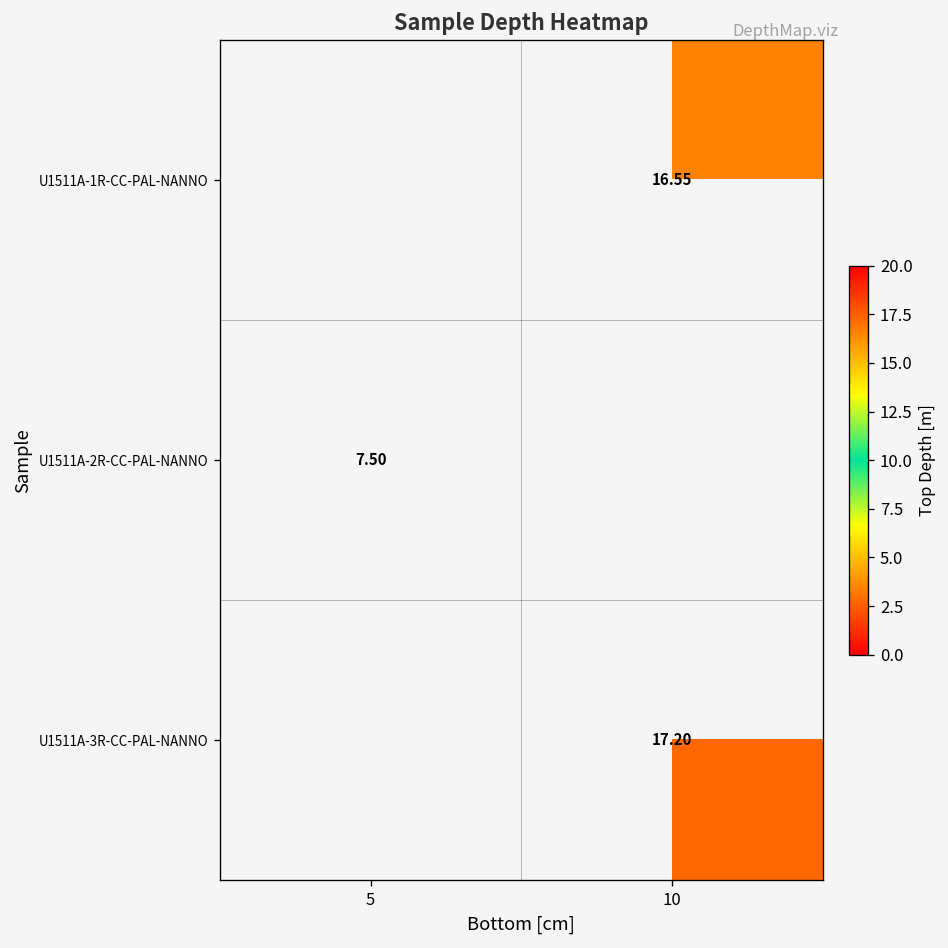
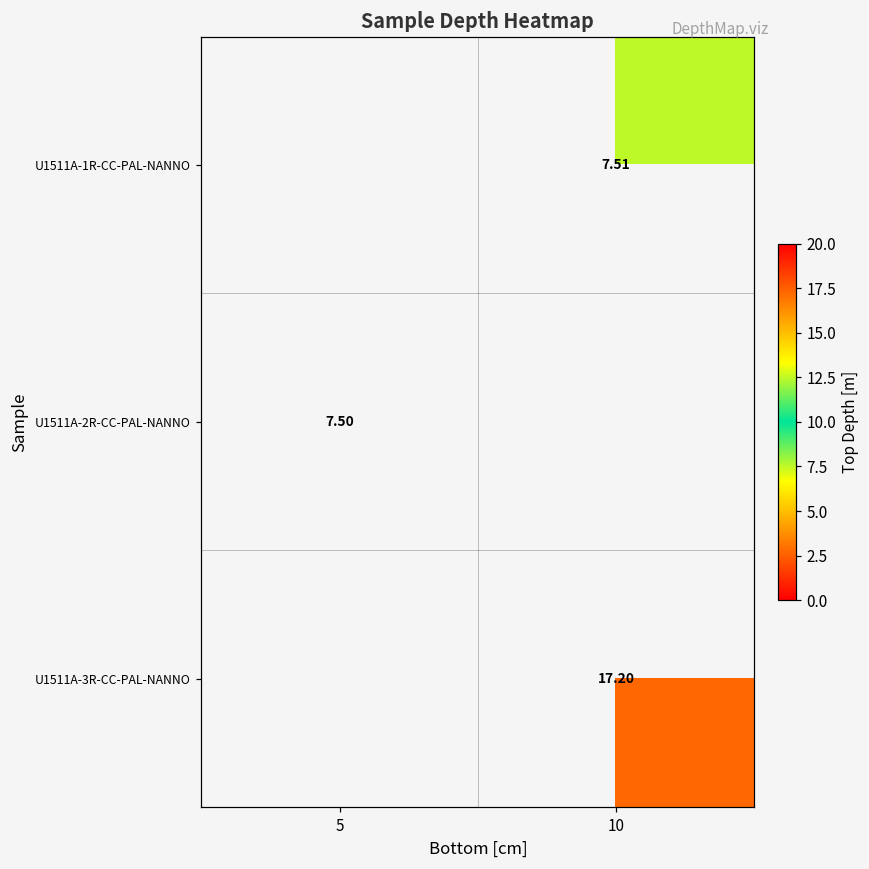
  {
    "U1511A-1R-CC-PAL-NANNO": {
-     "10": 16.55
+     "10": 7.51
    }
  }
